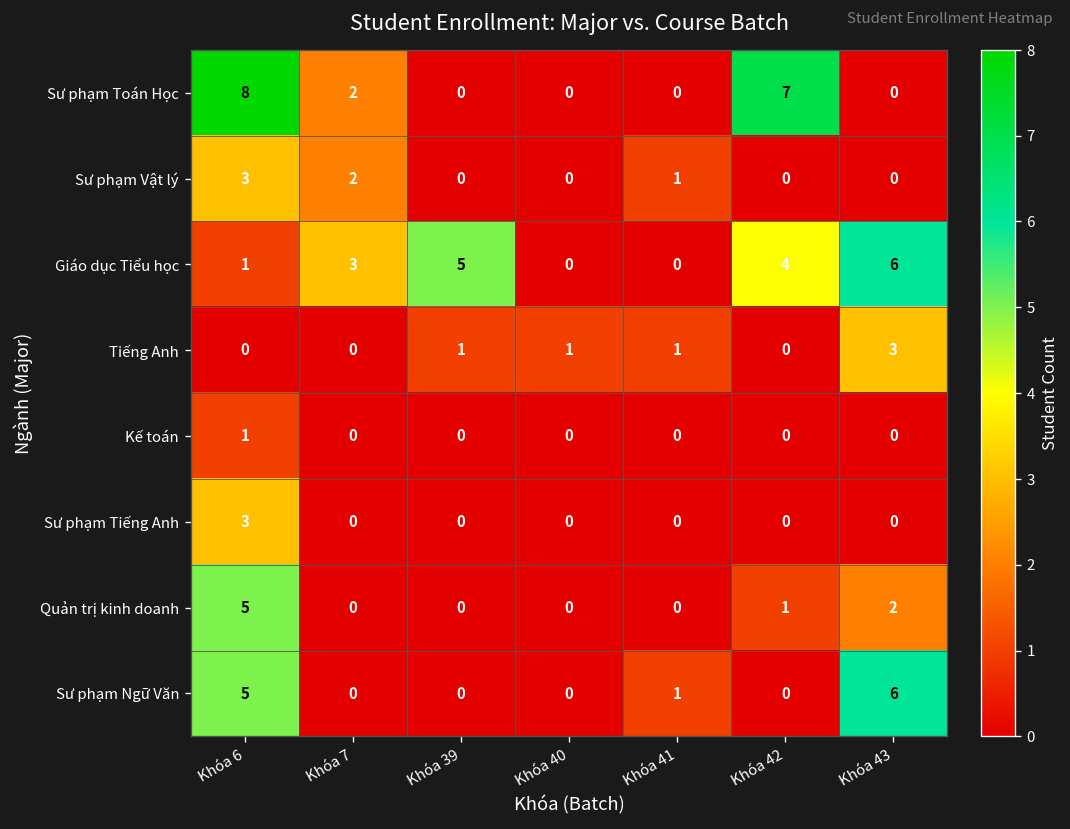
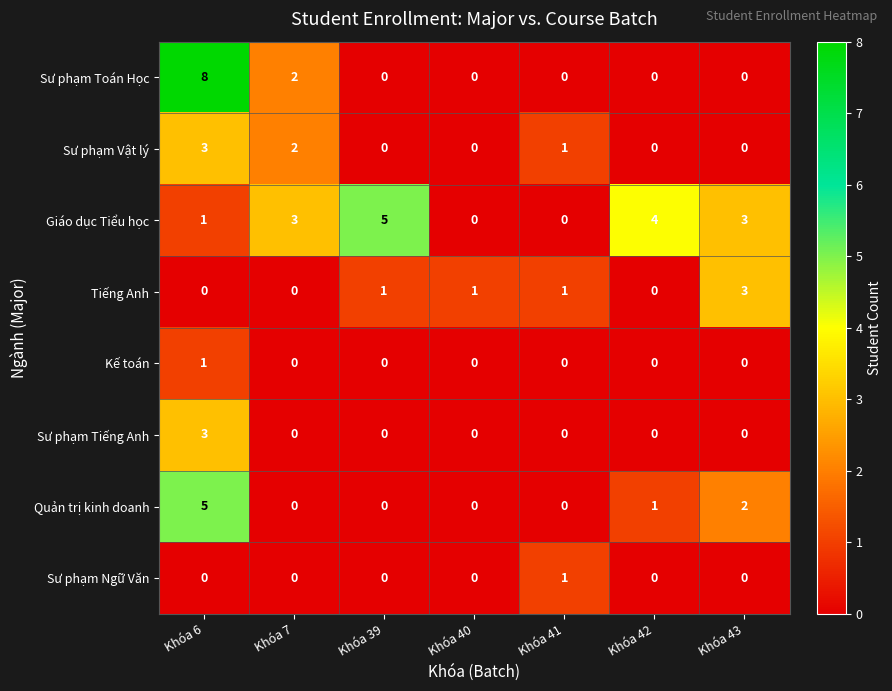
  {
    "Sư phạm Toán Học": {
      "Khóa 6": 8,
      "Khóa 7": 2,
      "Khóa 39": 0,
      "Khóa 40": 0,
      "Khóa 41": 0,
-     "Khóa 42": 7,
+     "Khóa 42": 0,
      "Khóa 43": 0
    },
    "Sư phạm Vật lý": {
      "Khóa 6": 3,
      "Khóa 7": 2,
      "Khóa 39": 0,
      "Khóa 40": 0,
      "Khóa 41": 1,
      "Khóa 42": 0,
      "Khóa 43": 0
    },
    "Giáo dục Tiểu học": {
      "Khóa 6": 1,
      "Khóa 7": 3,
      "Khóa 39": 5,
      "Khóa 40": 0,
      "Khóa 41": 0,
      "Khóa 42": 4,
-     "Khóa 43": 6
+     "Khóa 43": 3
    },
    "Tiếng Anh": {
      "Khóa 6": 0,
      "Khóa 7": 0,
      "Khóa 39": 1,
      "Khóa 40": 1,
      "Khóa 41": 1,
      "Khóa 42": 0,
      "Khóa 43": 3
    },
    "Kế toán": {
      "Khóa 6": 1,
      "Khóa 7": 0,
      "Khóa 39": 0,
      "Khóa 40": 0,
      "Khóa 41": 0,
      "Khóa 42": 0,
      "Khóa 43": 0
    },
    "Sư phạm Tiếng Anh": {
      "Khóa 6": 3,
      "Khóa 7": 0,
      "Khóa 39": 0,
      "Khóa 40": 0,
      "Khóa 41": 0,
      "Khóa 42": 0,
      "Khóa 43": 0
    },
    "Quản trị kinh doanh": {
      "Khóa 6": 5,
      "Khóa 7": 0,
      "Khóa 39": 0,
      "Khóa 40": 0,
      "Khóa 41": 0,
      "Khóa 42": 1,
      "Khóa 43": 2
    },
    "Sư phạm Ngữ Văn": {
-     "Khóa 6": 5,
+     "Khóa 6": 0,
      "Khóa 7": 0,
      "Khóa 39": 0,
      "Khóa 40": 0,
      "Khóa 41": 1,
      "Khóa 42": 0,
-     "Khóa 43": 6
+     "Khóa 43": 0
    }
  }
